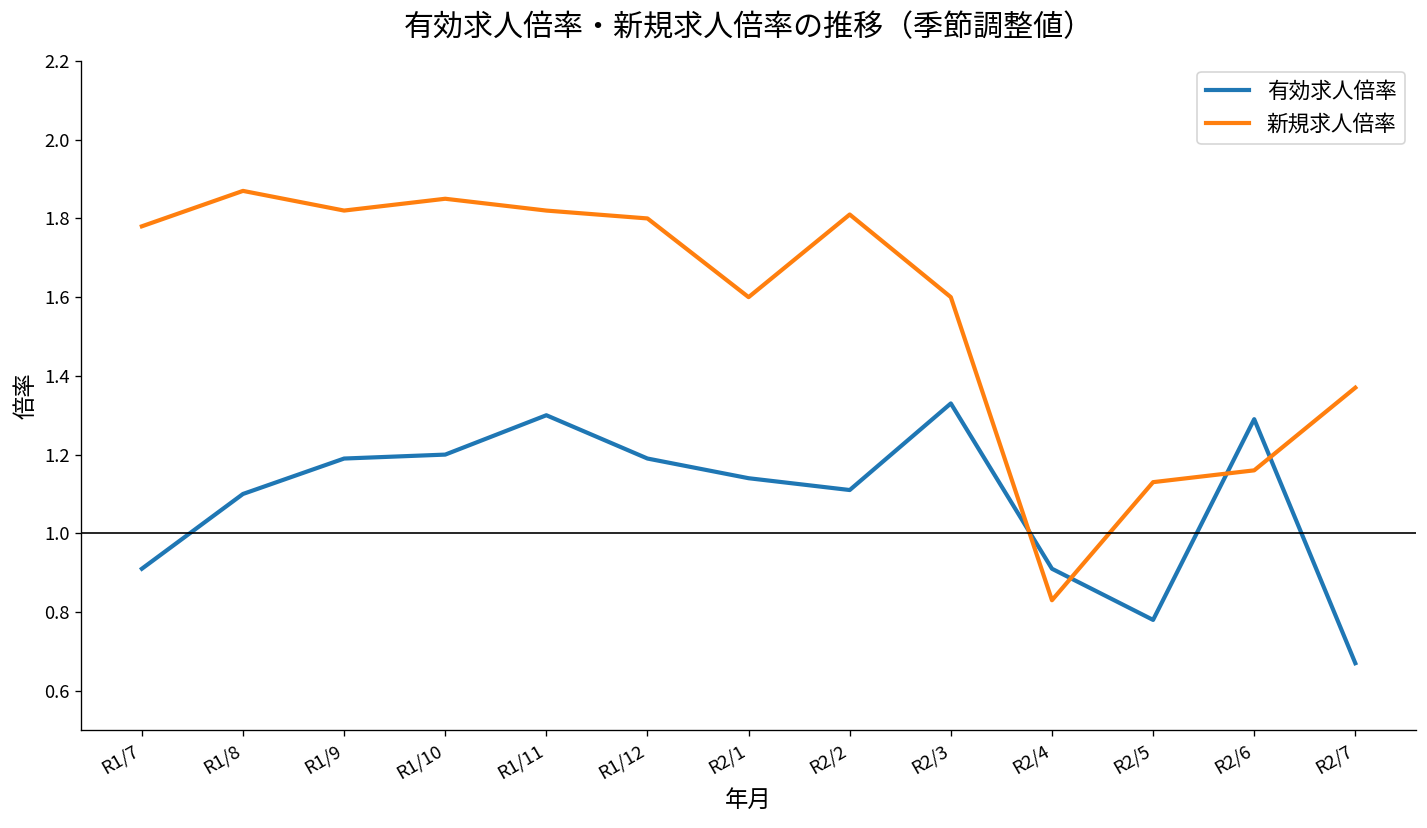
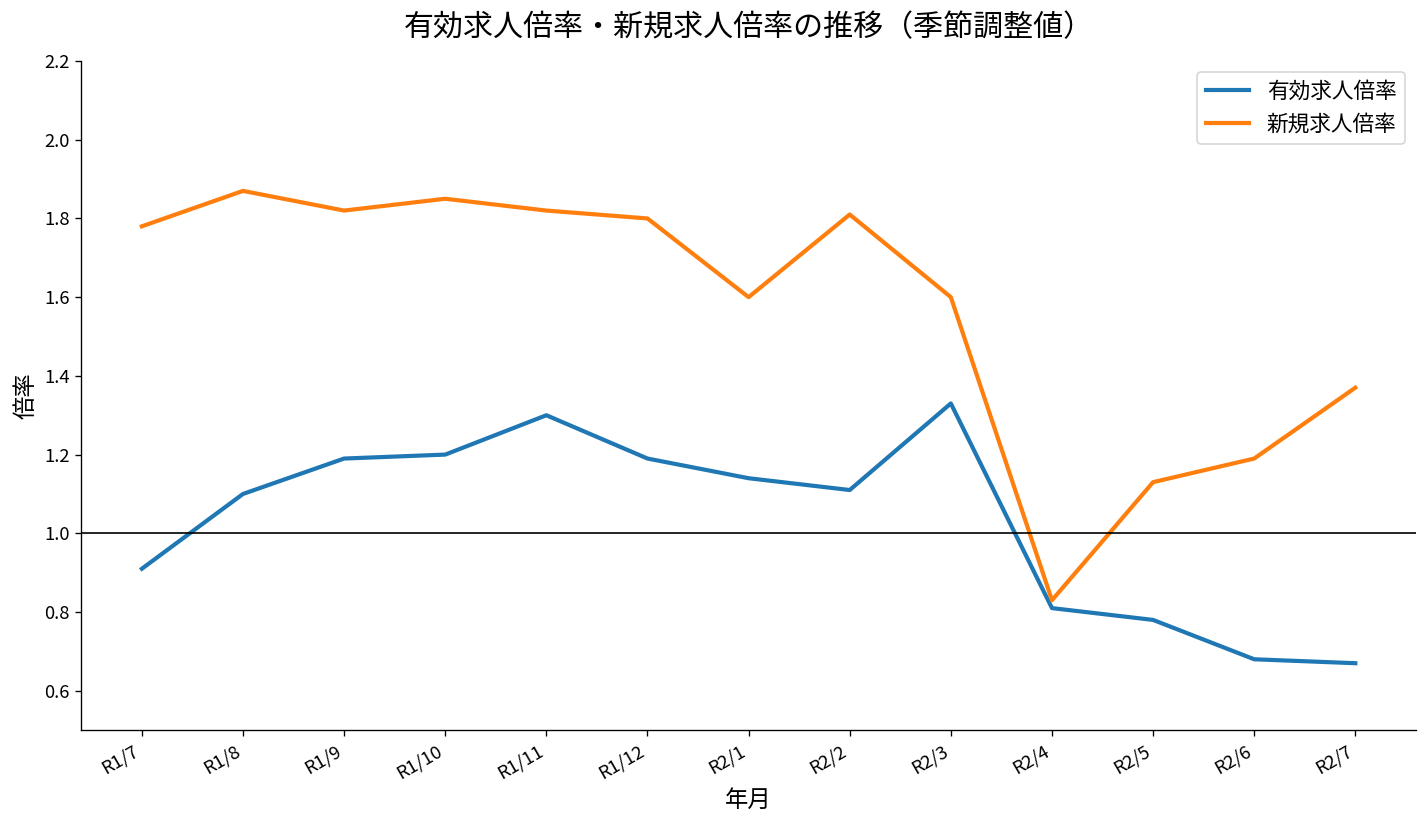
  {
    "有効求人倍率": {
      "R1/7": 0.91,
      "R1/8": 1.10,
      "R1/9": 1.19,
      "R1/10": 1.20,
      "R1/11": 1.30,
      "R1/12": 1.19,
      "R2/1": 1.14,
      "R2/2": 1.11,
      "R2/3": 1.33,
-     "R2/4": 0.91,
+     "R2/4": 0.81,
      "R2/5": 0.78,
-     "R2/6": 1.29,
+     "R2/6": 0.68,
      "R2/7": 0.67
    },
    "新規求人倍率": {
      "R1/7": 1.78,
      "R1/8": 1.87,
      "R1/9": 1.82,
      "R1/10": 1.85,
      "R1/11": 1.82,
      "R1/12": 1.80,
      "R2/1": 1.60,
      "R2/2": 1.81,
      "R2/3": 1.60,
      "R2/4": 0.83,
      "R2/5": 1.13,
-     "R2/6": 1.16,
+     "R2/6": 1.19,
      "R2/7": 1.37
    }
  }
